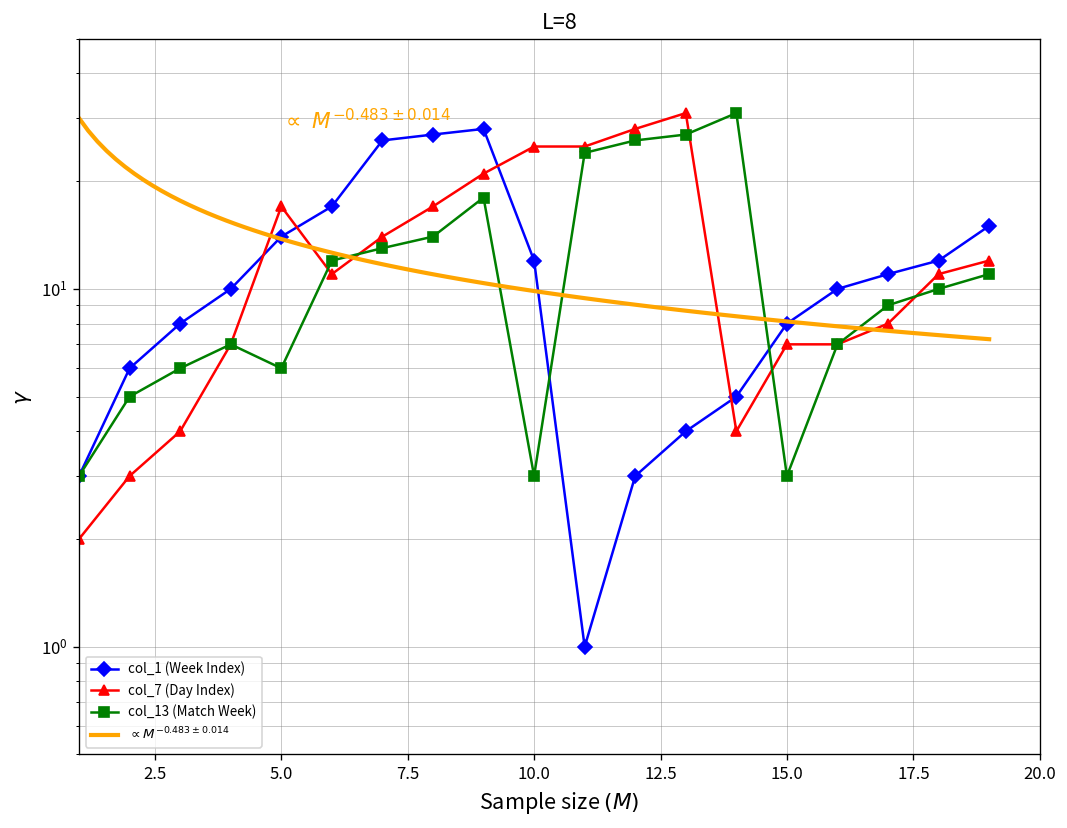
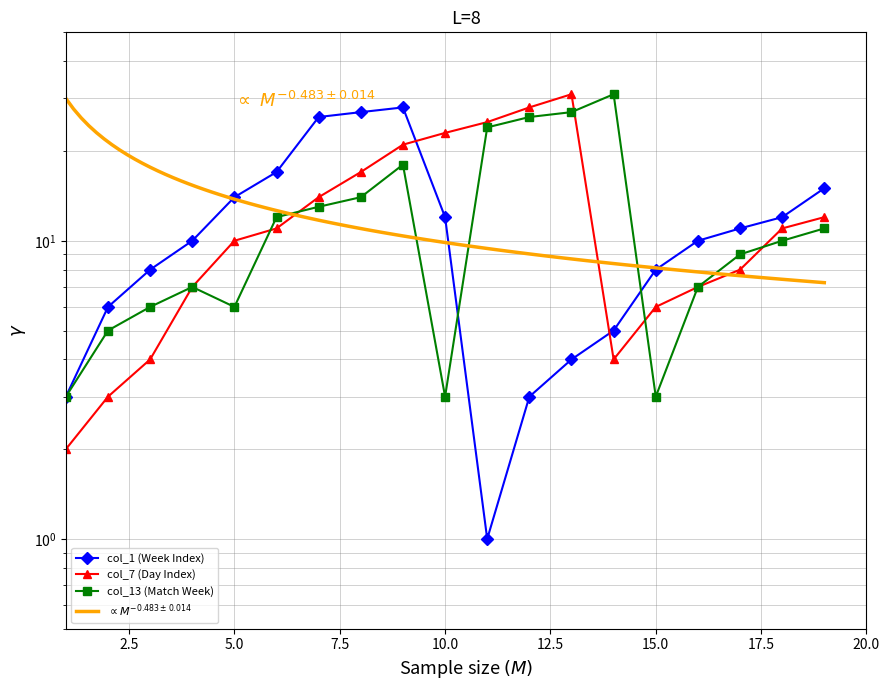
  {
    "col_1 (Week Index)": {
      "10.0": 12
    },
    "col_7 (Day Index)": {
-     "5.0": 17,
-     "10.0": 25,
-     "15.0": 7
+     "5.0": 10,
+     "10.0": 23,
+     "15.0": 6
    },
    "col_13 (Match Week)": {
      "5.0": 6,
      "10.0": 3,
      "15.0": 3
    }
  }
